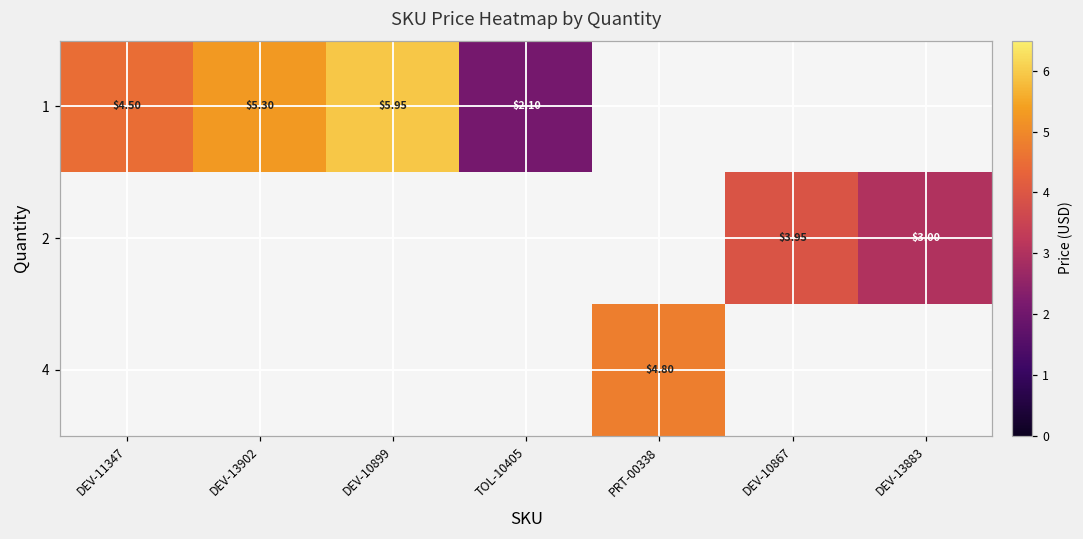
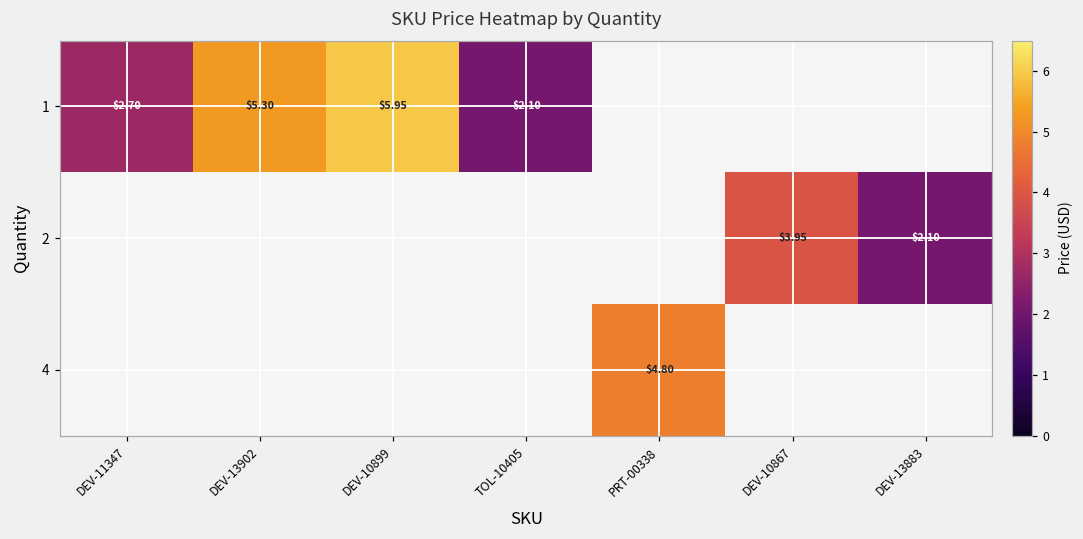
  {
    "1": {
-     "DEV-11347": "$4.50",
+     "DEV-11347": "$2.70",
      "DEV-13902": "$5.30",
      "DEV-10899": "$5.95",
      "TOL-10405": "$2.10"
    },
    "2": {
      "DEV-10867": "$3.95",
-     "DEV-13883": "$3.00"
+     "DEV-13883": "$2.10"
    },
    "4": {
      "PRT-00338": "$4.80"
    }
  }
